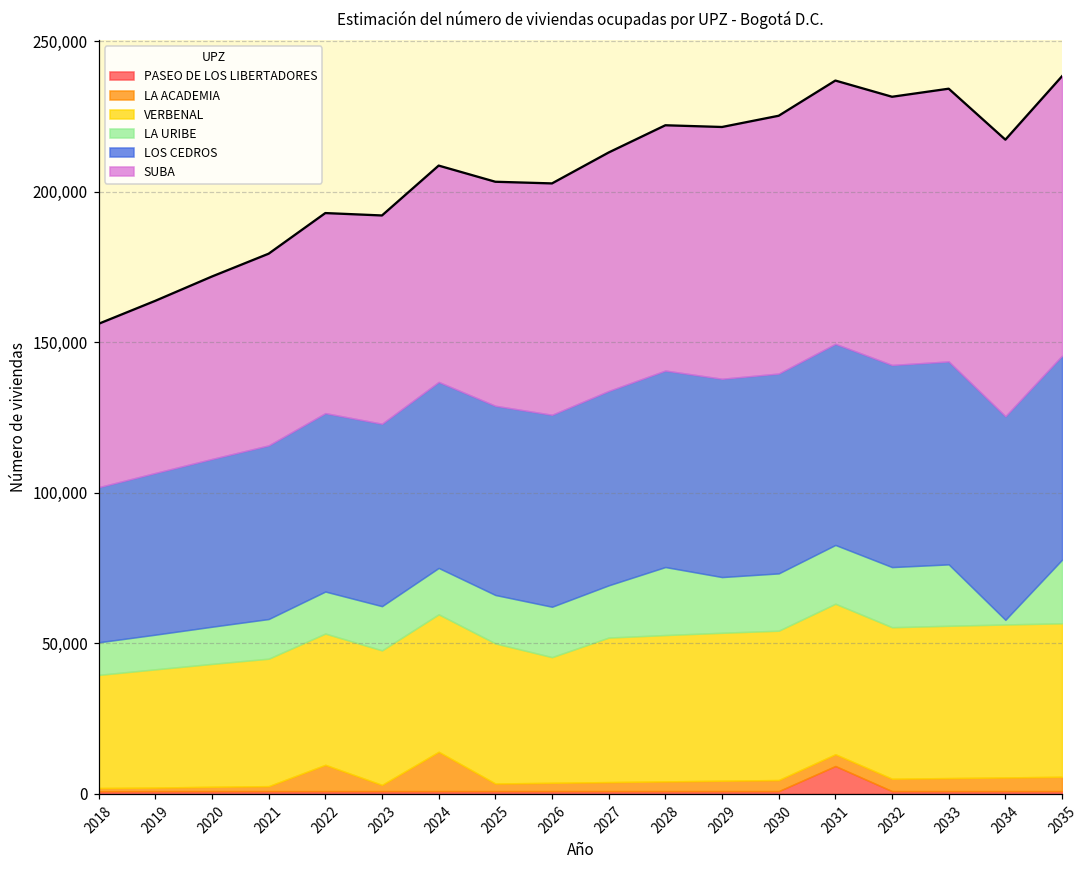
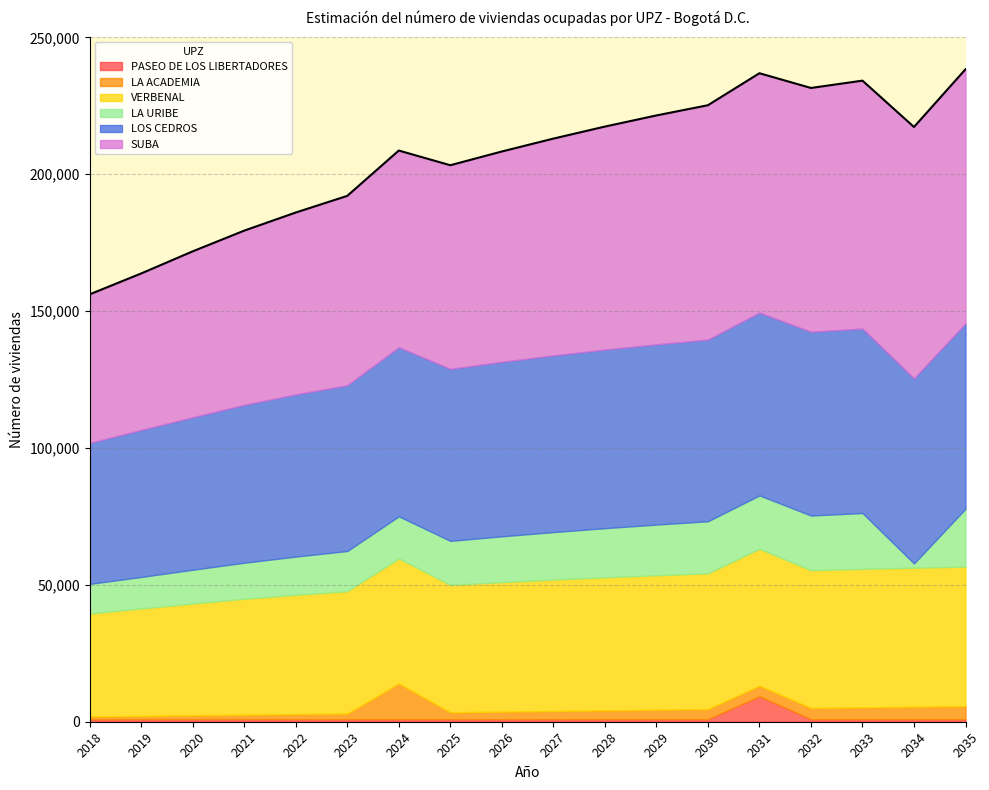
  {
    "PASEO DE LOS LIBERTADORES": {
      "2023": "1,000",
      "2024": "1,000",
      "2025": "1,000",
      "2026": "1,000",
      "2027": "1,000",
      "2028": "1,000",
      "2029": "1,000",
      "2030": "1,000",
      "2031": "9,000",
      "2032": "1,000",
      "2033": "1,000",
      "2034": "1,000",
      "2035": "1,000"
    },
    "LA ACADEMIA": {
      "2018": "1,000",
      "2019": "1,000",
      "2020": "1,000",
      "2021": "2,000",
-     "2022": "9,000",
+     "2022": "2,000",
      "2023": "2,000",
      "2024": "13,000",
      "2025": "3,000",
      "2026": "3,000",
      "2027": "3,000",
      "2028": "3,000",
      "2029": "3,000",
      "2030": "4,000",
      "2031": "4,000",
      "2032": "4,000",
      "2033": "4,000",
      "2034": "5,000",
      "2035": "5,000"
    },
    "VERBENAL": {
      "2018": "38,000",
      "2019": "39,000",
      "2020": "41,000",
      "2021": "42,000",
      "2022": "44,000",
      "2023": "45,000",
      "2024": "46,000",
      "2025": "47,000",
-     "2026": "42,000",
+     "2026": "47,000",
      "2027": "48,000",
      "2028": "49,000",
      "2029": "49,000",
      "2030": "50,000",
      "2031": "50,000",
      "2032": "50,000",
      "2033": "51,000",
      "2034": "51,000",
      "2035": "51,000"
    },
    "LA URIBE": {
      "2018": "11,000",
      "2019": "12,000",
      "2020": "12,000",
      "2021": "13,000",
      "2022": "14,000",
      "2023": "15,000",
      "2024": "15,000",
      "2025": "16,000",
      "2026": "17,000",
      "2027": "17,000",
-     "2028": "23,000",
+     "2028": "18,000",
      "2029": "19,000",
      "2030": "19,000",
      "2031": "20,000",
      "2032": "20,000",
      "2033": "20,000",
      "2034": "2,000",
      "2035": "21,000"
    },
    "LOS CEDROS": {
      "2018": "52,000",
      "2019": "54,000",
      "2020": "56,000",
      "2021": "58,000",
      "2022": "59,000",
      "2023": "61,000",
      "2024": "62,000",
      "2025": "63,000",
      "2026": "64,000",
      "2027": "65,000",
      "2028": "65,000",
      "2029": "66,000",
      "2030": "66,000",
      "2031": "67,000",
      "2032": "67,000",
      "2033": "67,000",
      "2034": "68,000",
      "2035": "68,000"
    },
    "SUBA": {
      "2018": "54,000",
      "2019": "57,000",
      "2020": "61,000",
      "2021": "64,000",
      "2022": "66,000",
      "2023": "69,000",
      "2024": "72,000",
      "2025": "74,000",
      "2026": "77,000",
      "2027": "79,000",
      "2028": "81,000",
      "2029": "84,000",
      "2030": "86,000",
      "2031": "87,000",
      "2032": "89,000",
      "2033": "91,000",
      "2034": "92,000",
      "2035": "93,000"
    }
  }
